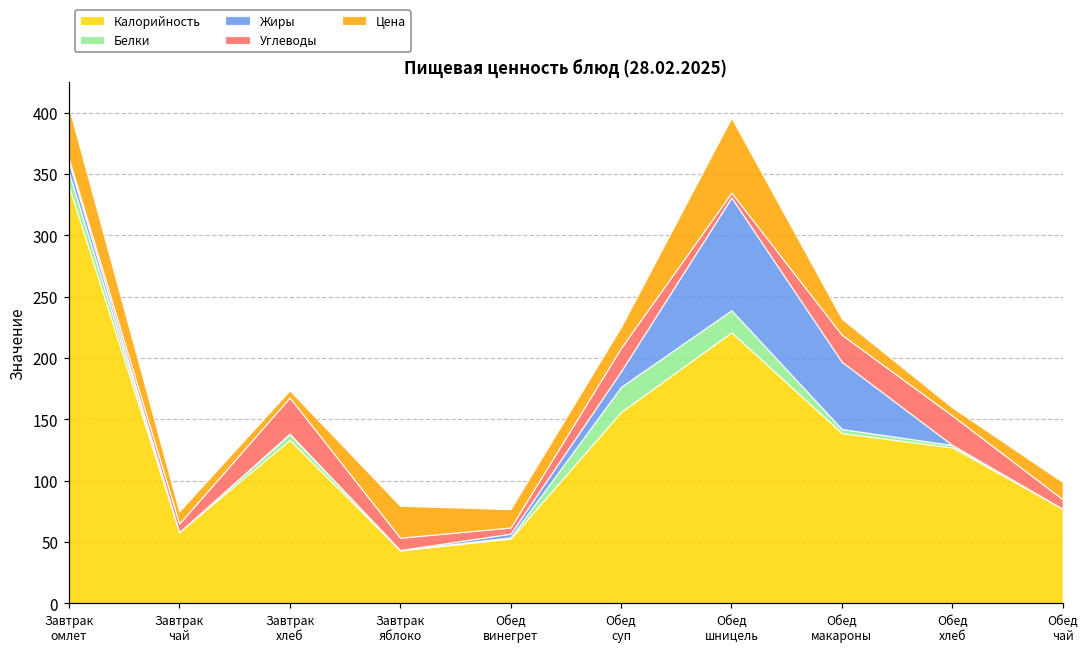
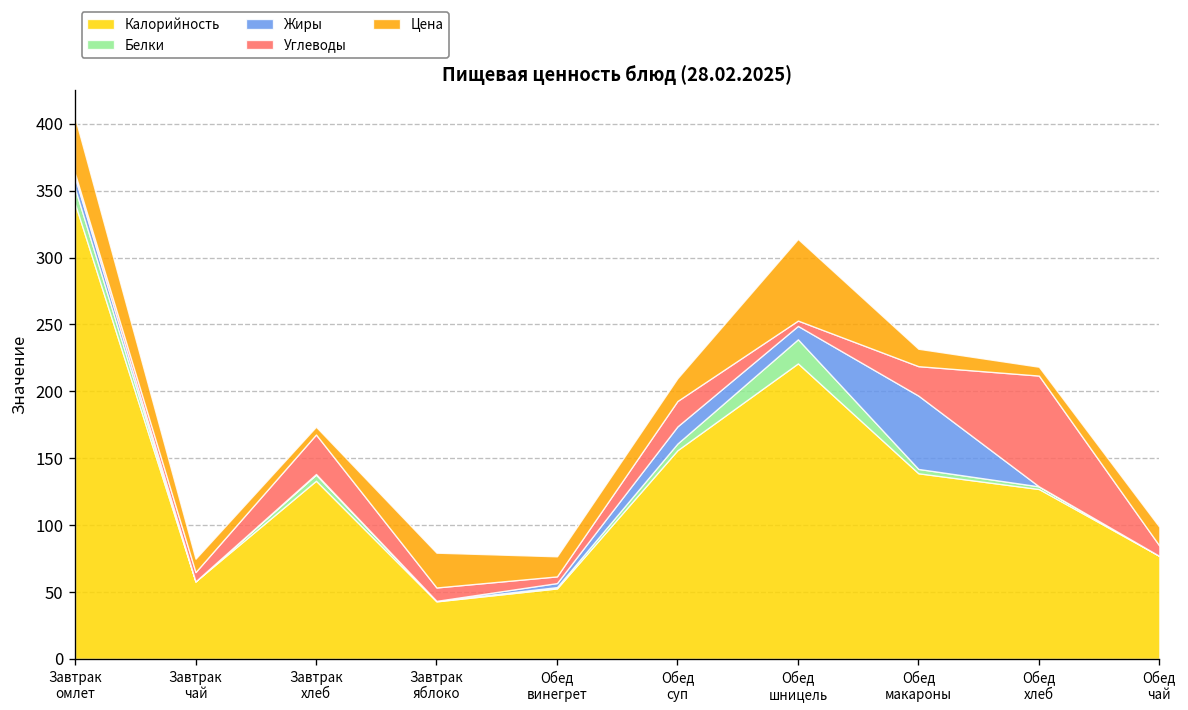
  {
    "Белки": {
      "Завтрак омлет": 11,
-     "Обед суп": 20,
+     "Обед суп": 5,
      "Обед шницель": 18,
      "Обед макароны": 3
    },
    "Жиры": {
      "Завтрак омлет": 8,
      "Обед винегрет": 3,
      "Обед суп": 13,
-     "Обед шницель": 92,
+     "Обед шницель": 10,
      "Обед макароны": 55
    },
    "Углеводы": {
      "Завтрак омлет": 3,
      "Завтрак чай": 7,
      "Завтрак хлеб": 30,
      "Завтрак яблоко": 10,
      "Обед винегрет": 5,
      "Обед суп": 19,
      "Обед шницель": 4,
      "Обед макароны": 22,
-     "Обед хлеб": 24,
+     "Обед хлеб": 83,
      "Обед чай": 8
    }
  }
